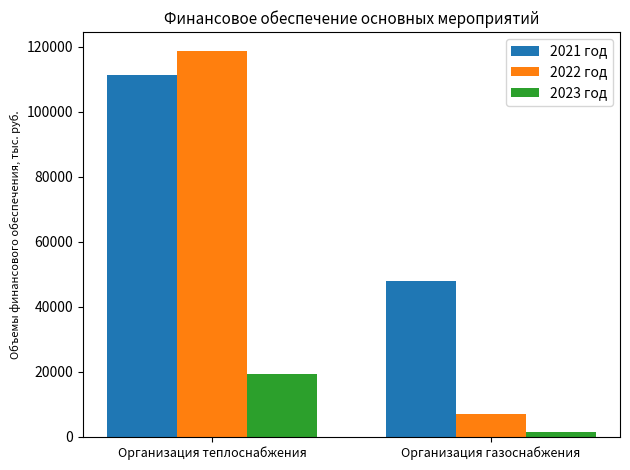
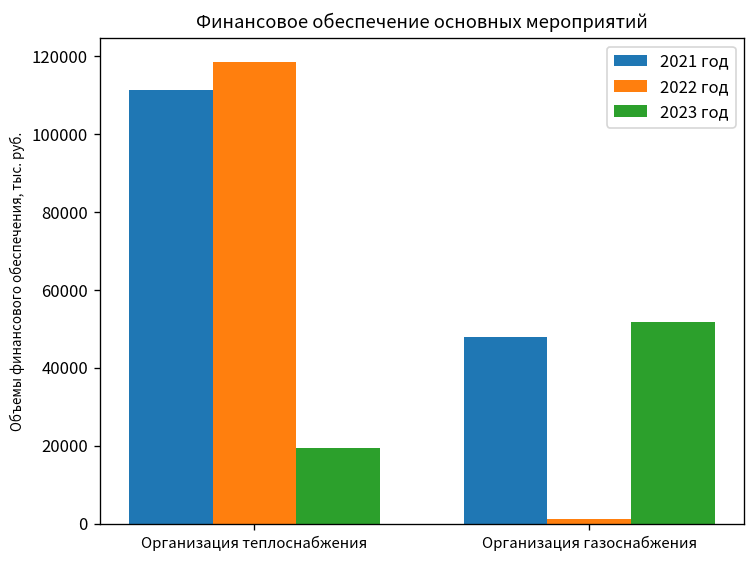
  {
    "2021 год": {
      "Организация теплоснабжения": 111000,
      "Организация газоснабжения": 48000
    },
    "2022 год": {
      "Организация теплоснабжения": 119000,
-     "Организация газоснабжения": 7000
+     "Организация газоснабжения": 1000
    },
    "2023 год": {
      "Организация теплоснабжения": 19000,
-     "Организация газоснабжения": 1000
+     "Организация газоснабжения": 52000
    }
  }
